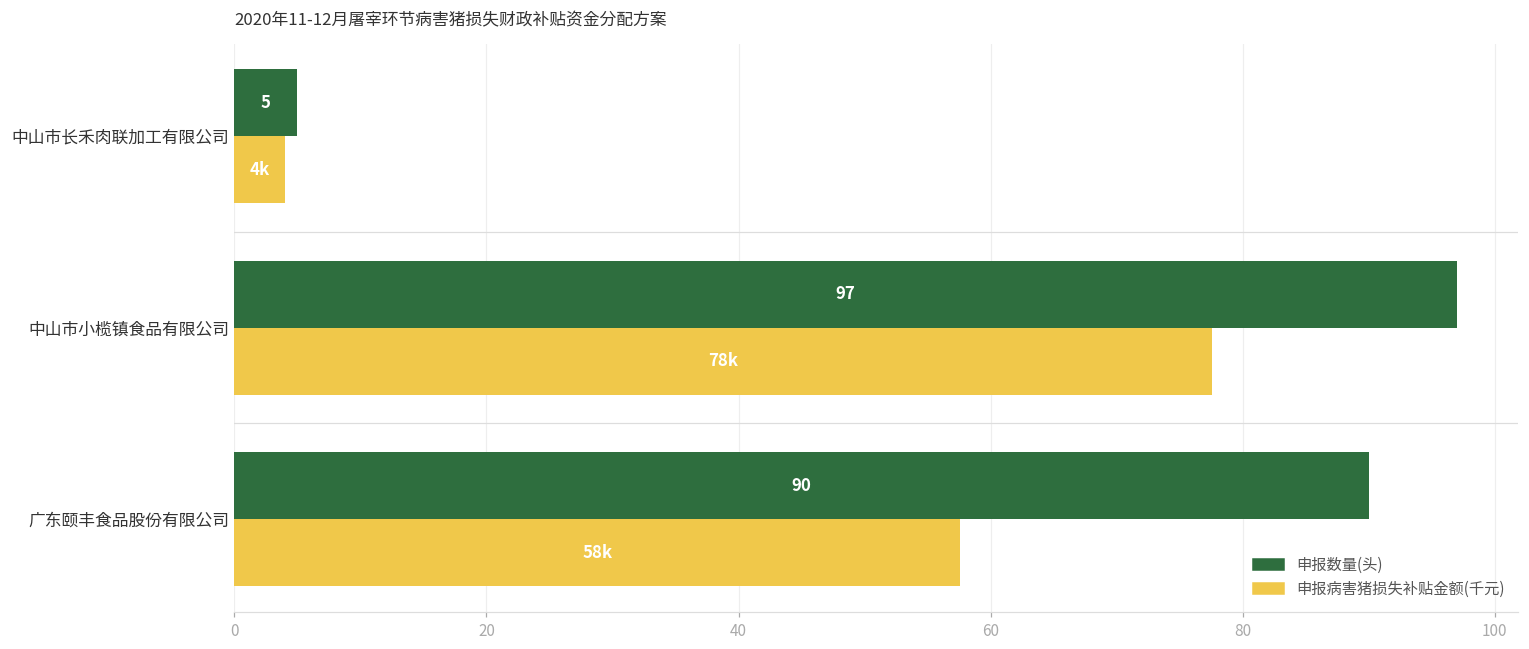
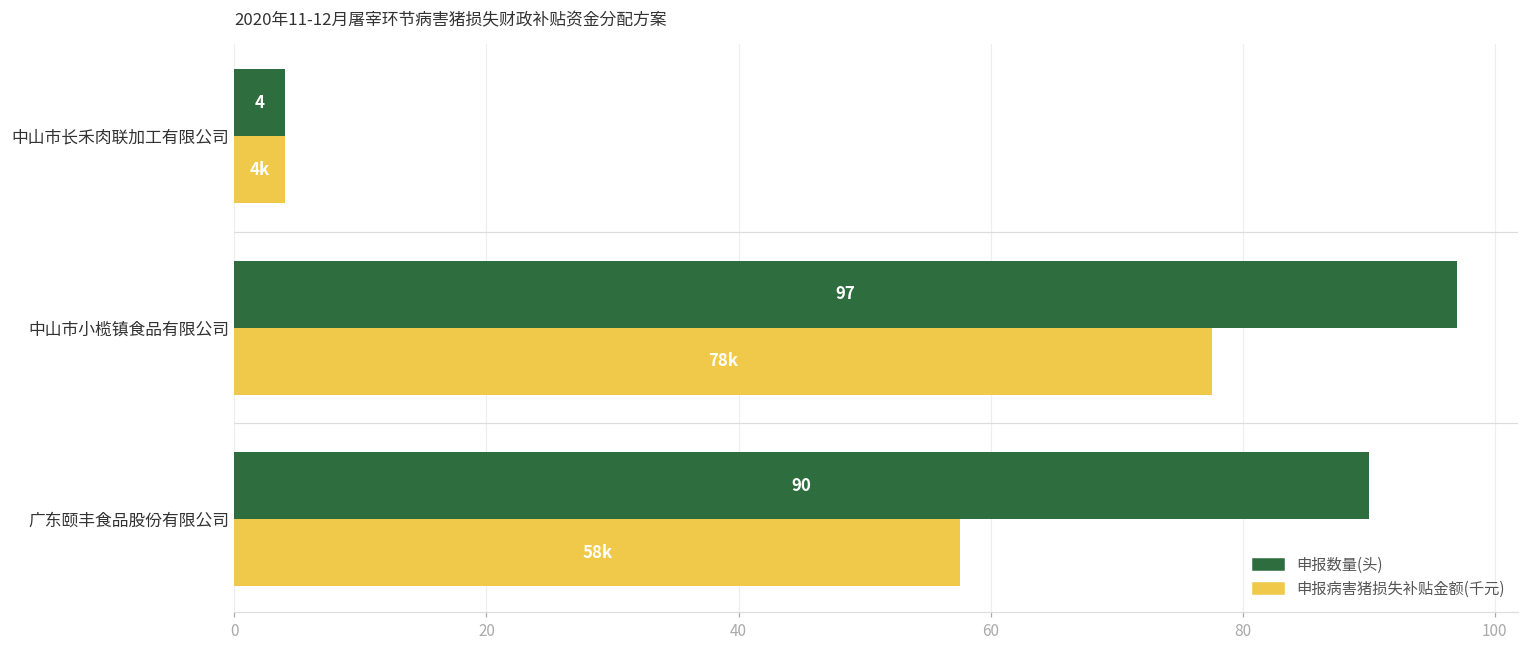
  {
    "申报数量(头)": {
-     "中山市长禾肉联加工有限公司": "5",
+     "中山市长禾肉联加工有限公司": "4",
      "中山市小榄镇食品有限公司": "97",
      "广东颐丰食品股份有限公司": "90"
    },
    "申报病害猪损失补贴金额(千元)": {
      "中山市长禾肉联加工有限公司": "4k",
      "中山市小榄镇食品有限公司": "78k",
      "广东颐丰食品股份有限公司": "58k"
    }
  }
